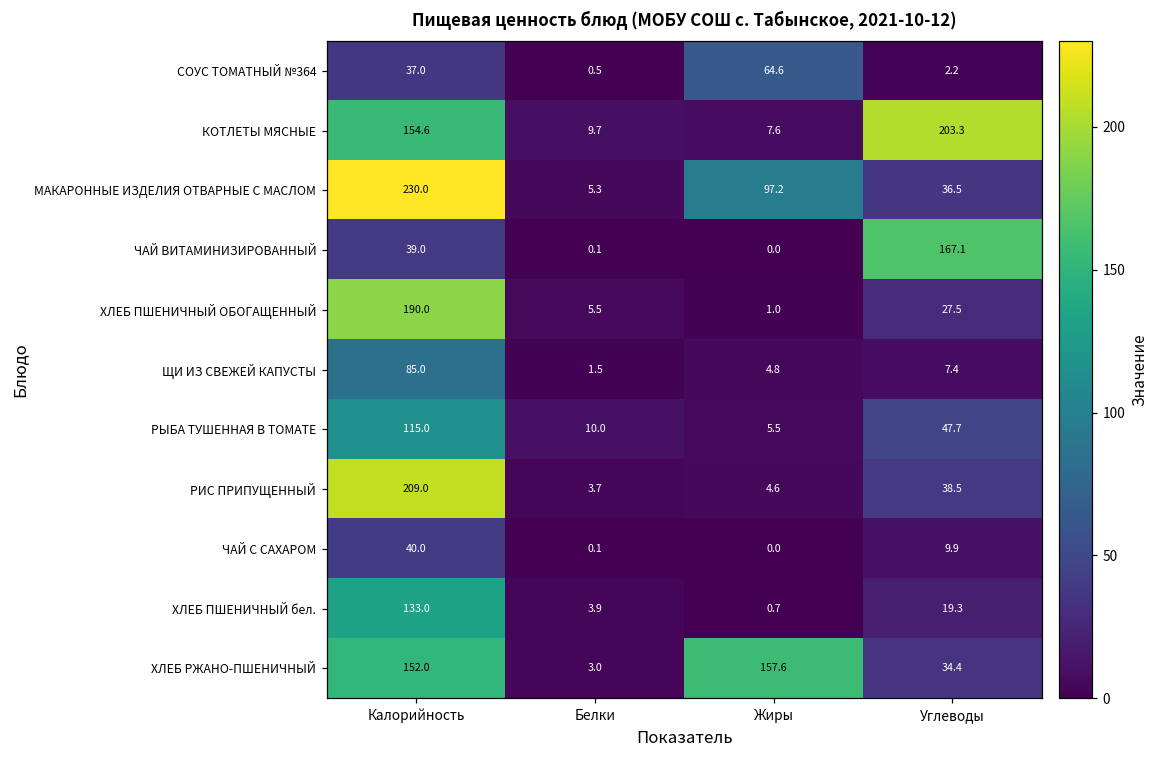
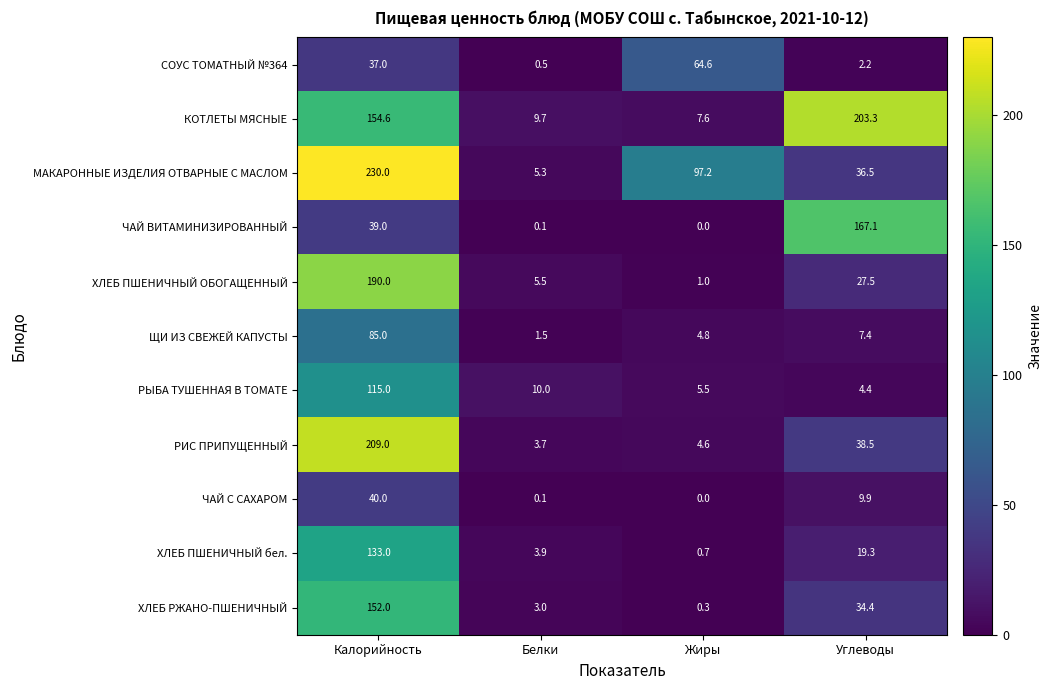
  {
    "СОУС ТОМАТНЫЙ №364": {
      "Калорийность": 37.0,
      "Белки": 0.5,
      "Жиры": 64.6,
      "Углеводы": 2.2
    },
    "КОТЛЕТЫ МЯСНЫЕ": {
      "Калорийность": 154.6,
      "Белки": 9.7,
      "Жиры": 7.6,
      "Углеводы": 203.3
    },
    "МАКАРОННЫЕ ИЗДЕЛИЯ ОТВАРНЫЕ С МАСЛОМ": {
      "Калорийность": 230.0,
      "Белки": 5.3,
      "Жиры": 97.2,
      "Углеводы": 36.5
    },
    "ЧАЙ ВИТАМИНИЗИРОВАННЫЙ": {
      "Калорийность": 39.0,
      "Белки": 0.1,
      "Жиры": 0.0,
      "Углеводы": 167.1
    },
    "ХЛЕБ ПШЕНИЧНЫЙ ОБОГАЩЕННЫЙ": {
      "Калорийность": 190.0,
      "Белки": 5.5,
      "Жиры": 1.0,
      "Углеводы": 27.5
    },
    "ЩИ ИЗ СВЕЖЕЙ КАПУСТЫ": {
      "Калорийность": 85.0,
      "Белки": 1.5,
      "Жиры": 4.8,
      "Углеводы": 7.4
    },
    "РЫБА ТУШЕННАЯ В ТОМАТЕ": {
      "Калорийность": 115.0,
      "Белки": 10.0,
      "Жиры": 5.5,
-     "Углеводы": 47.7
+     "Углеводы": 4.4
    },
    "РИС ПРИПУЩЕННЫЙ": {
      "Калорийность": 209.0,
      "Белки": 3.7,
      "Жиры": 4.6,
      "Углеводы": 38.5
    },
    "ЧАЙ С САХАРОМ": {
      "Калорийность": 40.0,
      "Белки": 0.1,
      "Жиры": 0.0,
      "Углеводы": 9.9
    },
    "ХЛЕБ ПШЕНИЧНЫЙ бел.": {
      "Калорийность": 133.0,
      "Белки": 3.9,
      "Жиры": 0.7,
      "Углеводы": 19.3
    },
    "ХЛЕБ РЖАНО-ПШЕНИЧНЫЙ": {
      "Калорийность": 152.0,
      "Белки": 3.0,
-     "Жиры": 157.6,
+     "Жиры": 0.3,
      "Углеводы": 34.4
    }
  }
